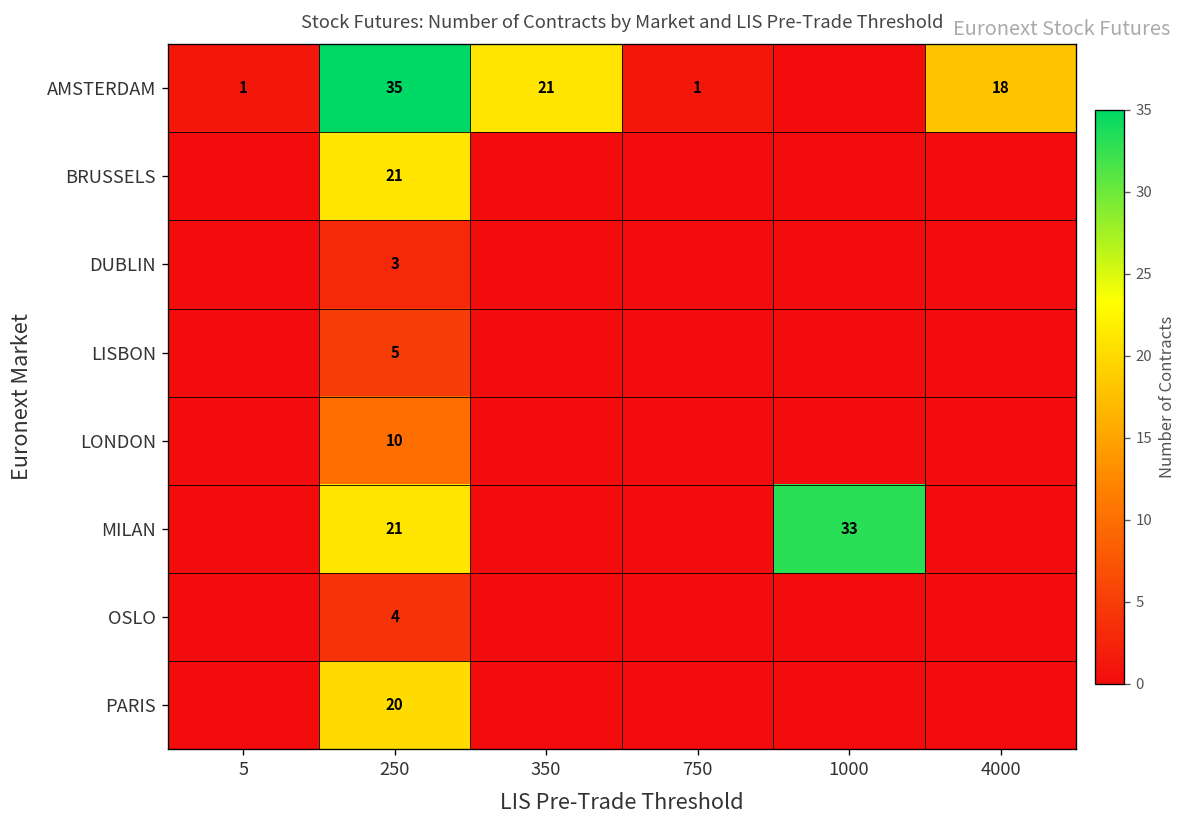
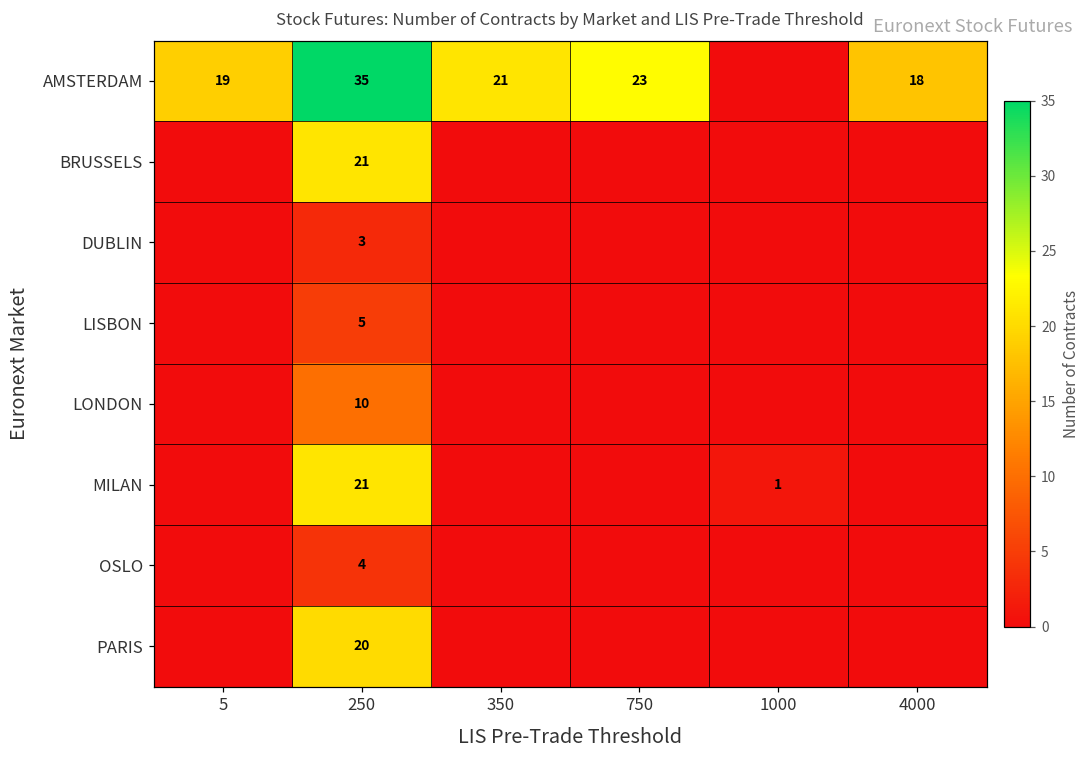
  {
    "AMSTERDAM": {
-     "5": 1,
+     "5": 19,
      "250": 35,
      "350": 21,
-     "750": 1,
+     "750": 23,
      "4000": 18
    },
    "BRUSSELS": {
      "250": 21
    },
    "DUBLIN": {
      "250": 3
    },
    "LISBON": {
      "250": 5
    },
    "LONDON": {
      "250": 10
    },
    "MILAN": {
      "250": 21,
-     "1000": 33
+     "1000": 1
    },
    "OSLO": {
      "250": 4
    },
    "PARIS": {
      "250": 20
    }
  }
